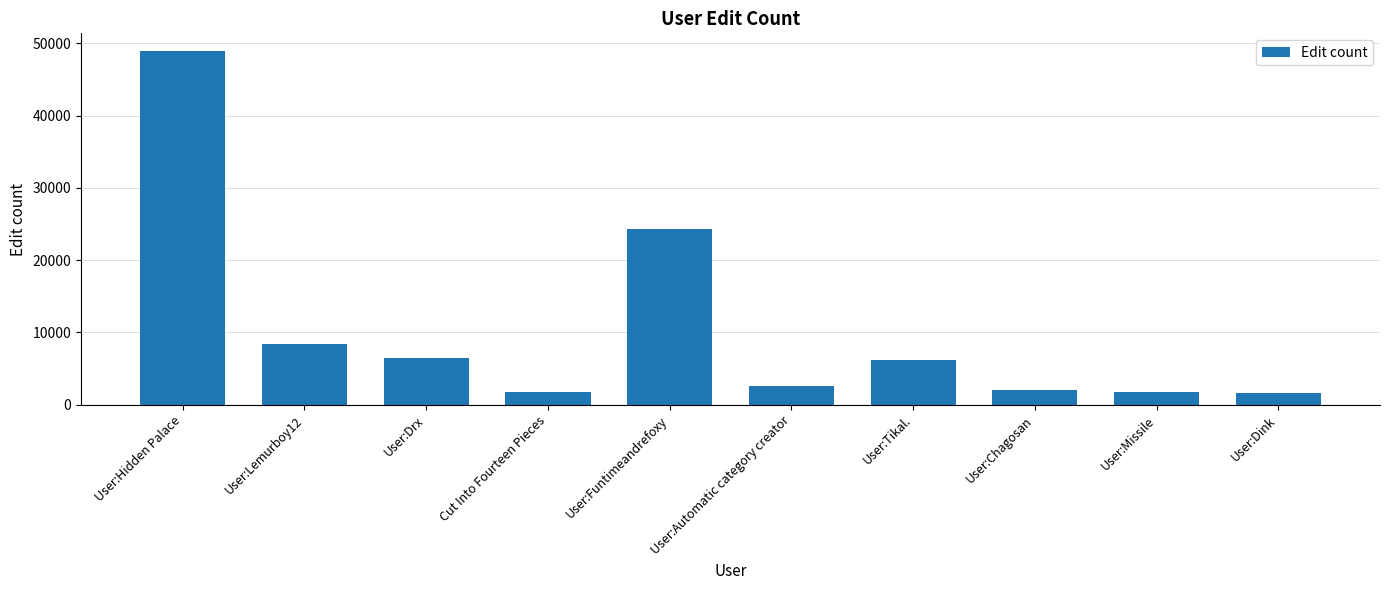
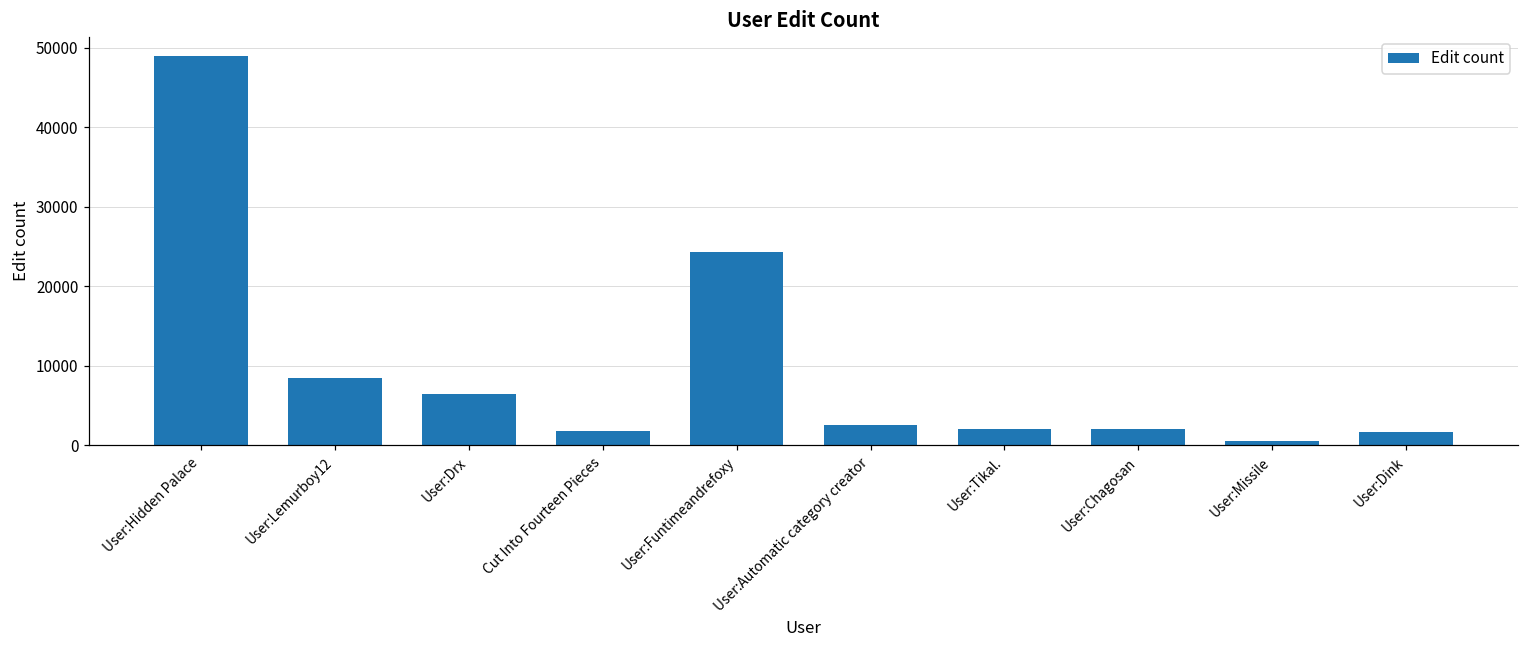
  {
    "User:Hidden Palace": 49000,
    "User:Lemurboy12": 8000,
    "User:Drx": 6000,
    "Cut Into Fourteen Pieces": 2000,
    "User:Funtimeandrefoxy": 24000,
    "User:Automatic category creator": 3000,
-   "User:Tikal.": 6000,
+   "User:Tikal.": 2000,
    "User:Chagosan": 2000,
-   "User:Missile": 2000,
+   "User:Missile": 1000,
    "User:Dink": 2000
  }
